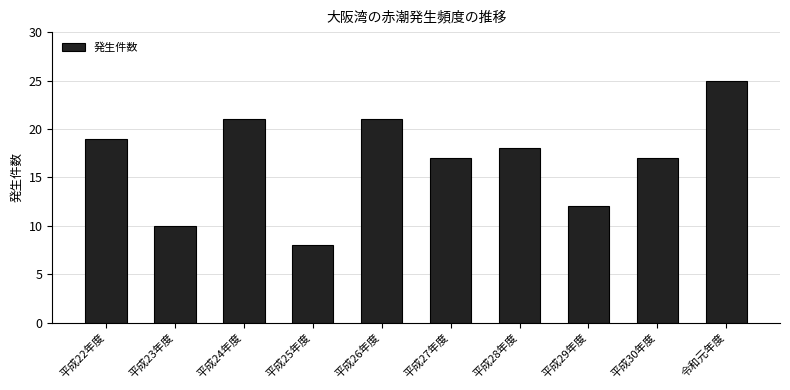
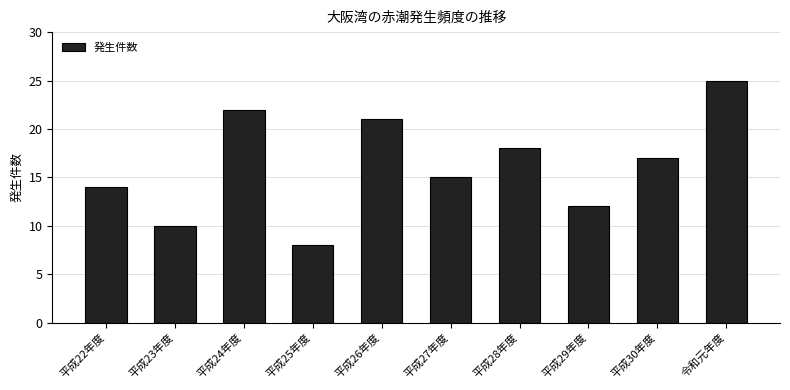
  {
-   "平成22年度": 19,
+   "平成22年度": 14,
    "平成23年度": 10,
-   "平成24年度": 21,
+   "平成24年度": 22,
    "平成25年度": 8,
    "平成26年度": 21,
-   "平成27年度": 17,
+   "平成27年度": 15,
    "平成28年度": 18,
    "平成29年度": 12,
    "平成30年度": 17,
    "令和元年度": 25
  }
